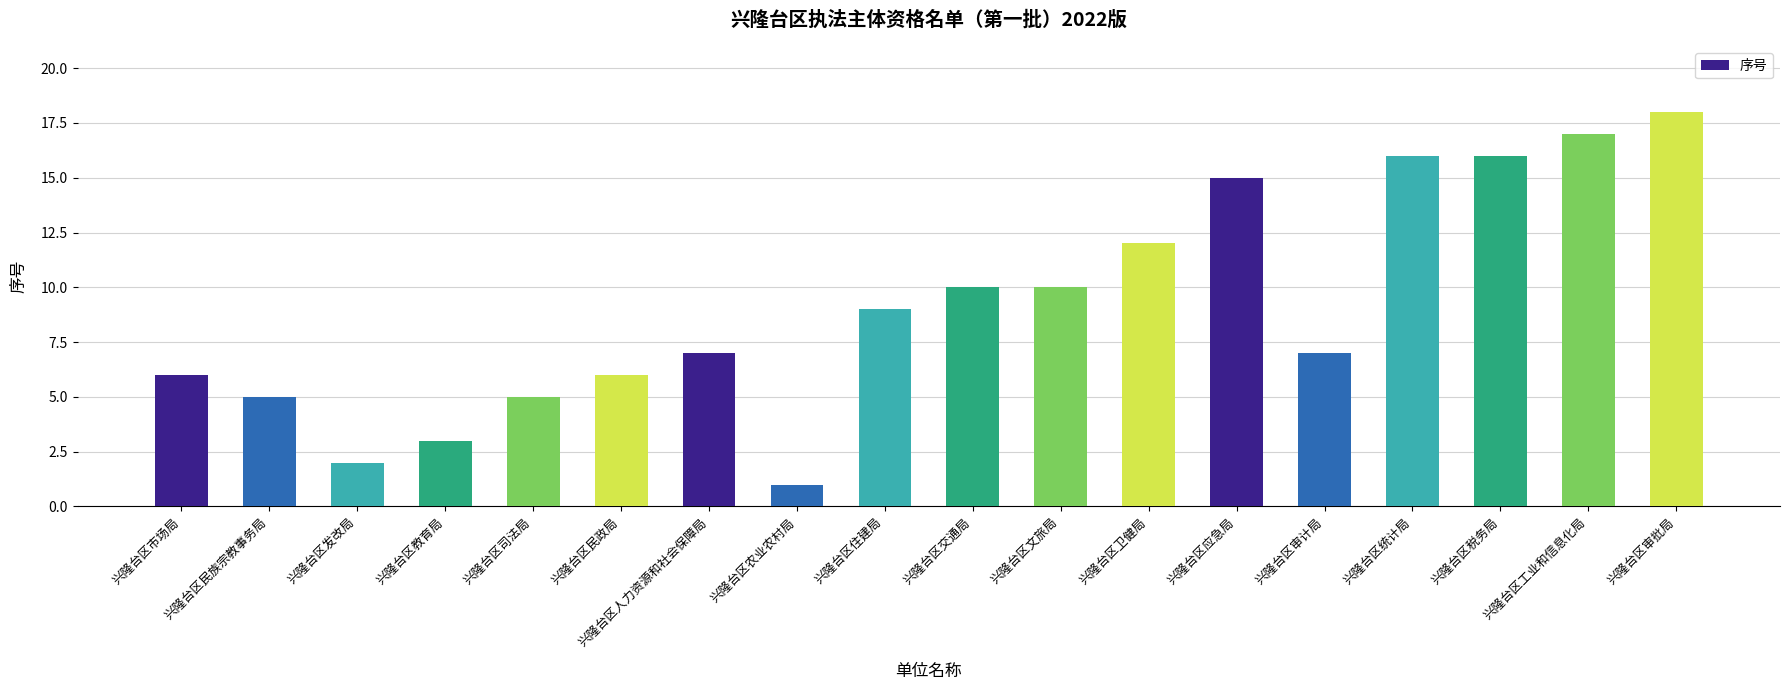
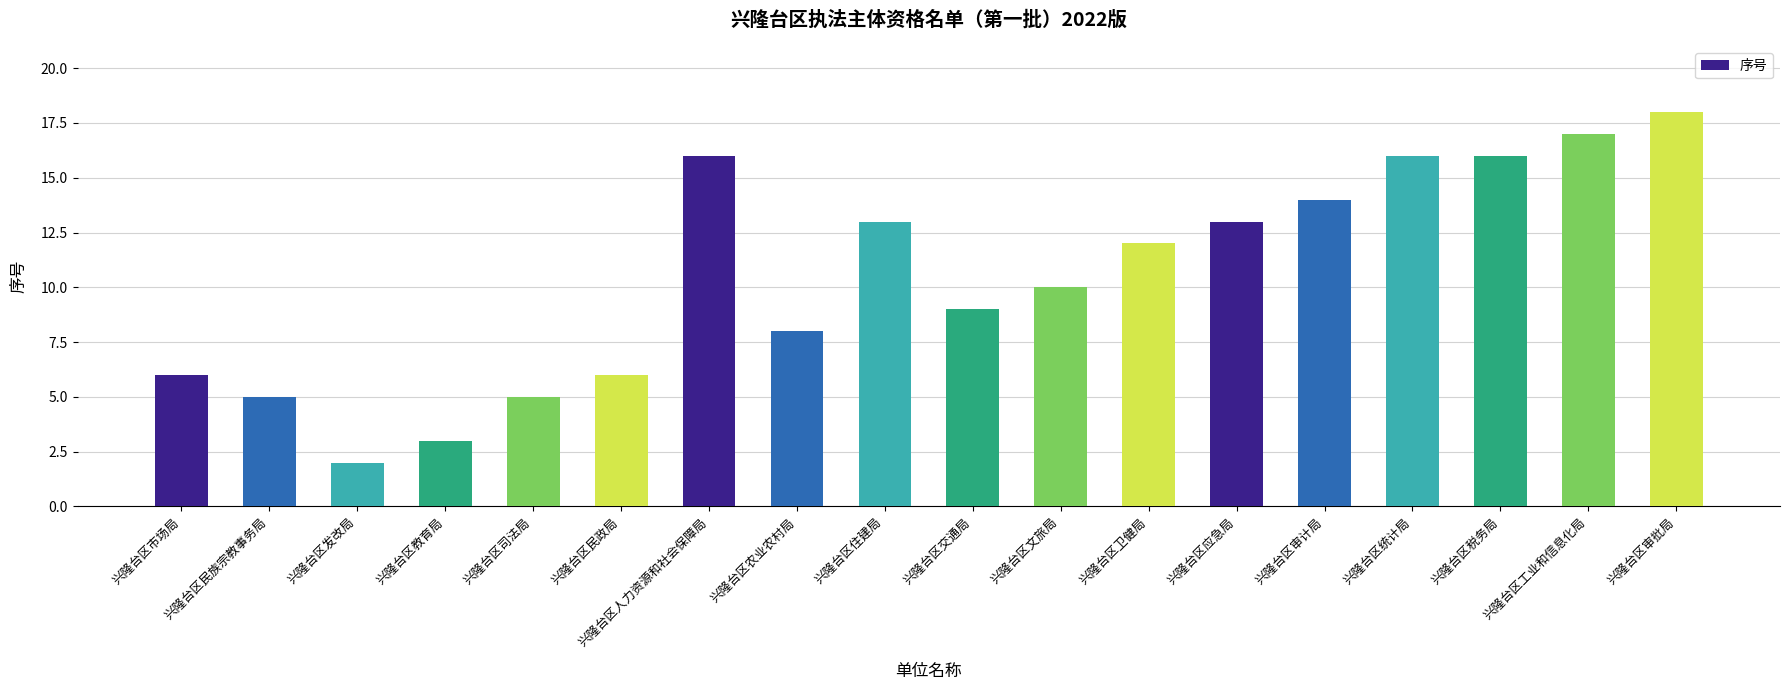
  {
    "兴隆台区市场局": 6,
    "兴隆台区民族宗教事务局": 5,
    "兴隆台区发改局": 2,
    "兴隆台区教育局": 3,
    "兴隆台区司法局": 5,
    "兴隆台区民政局": 6,
-   "兴隆台区人力资源和社会保障局": 7,
-   "兴隆台区农业农村局": 1,
-   "兴隆台区住建局": 9,
-   "兴隆台区交通局": 10,
+   "兴隆台区人力资源和社会保障局": 16,
+   "兴隆台区农业农村局": 8,
+   "兴隆台区住建局": 13,
+   "兴隆台区交通局": 9,
    "兴隆台区文旅局": 10,
    "兴隆台区卫健局": 12,
-   "兴隆台区应急局": 15,
-   "兴隆台区审计局": 7,
+   "兴隆台区应急局": 13,
+   "兴隆台区审计局": 14,
    "兴隆台区统计局": 16,
    "兴隆台区税务局": 16,
    "兴隆台区工业和信息化局": 17,
    "兴隆台区审批局": 18
  }
